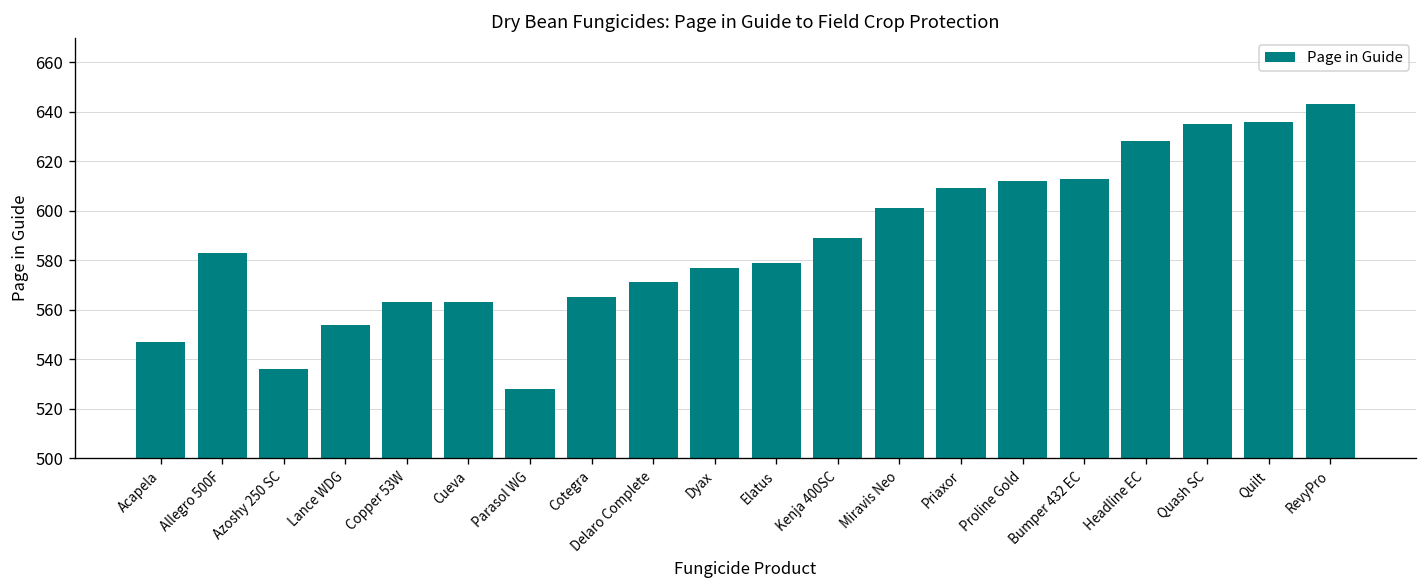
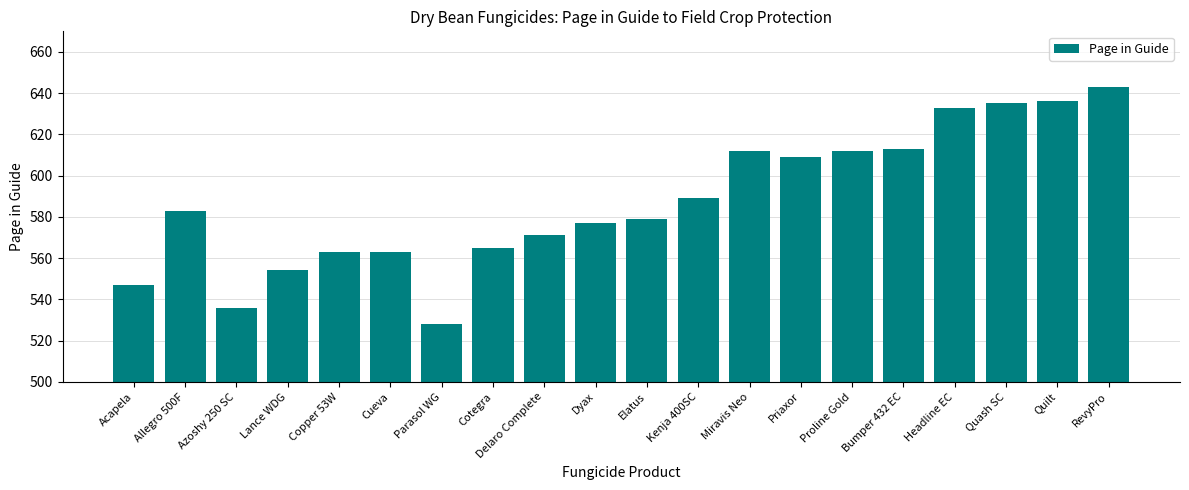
  {
    "Acapela": 547,
    "Allegro 500F": 583,
    "Azoshy 250 SC": 536,
    "Lance WDG": 554,
    "Copper 53W": 563,
    "Cueva": 563,
    "Parasol WG": 528,
    "Cotegra": 565,
    "Delaro Complete": 571,
    "Dyax": 577,
    "Elatus": 579,
    "Kenja 400SC": 589,
-   "Miravis Neo": 601,
+   "Miravis Neo": 612,
    "Priaxor": 609,
    "Proline Gold": 612,
    "Bumper 432 EC": 613,
-   "Headline EC": 628,
+   "Headline EC": 633,
    "Quash SC": 635,
    "Quilt": 636,
    "RevyPro": 643
  }
